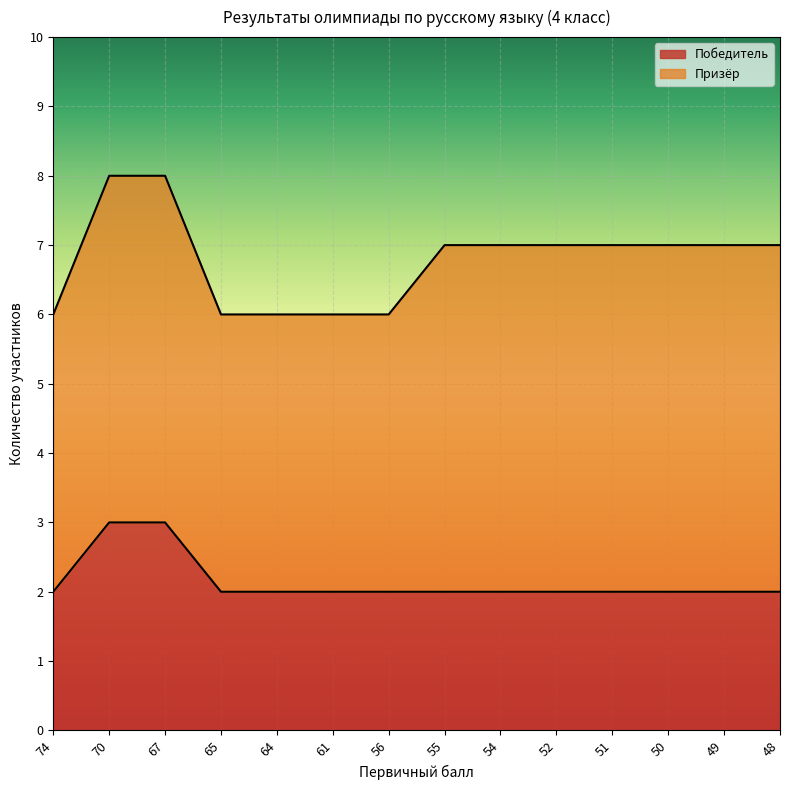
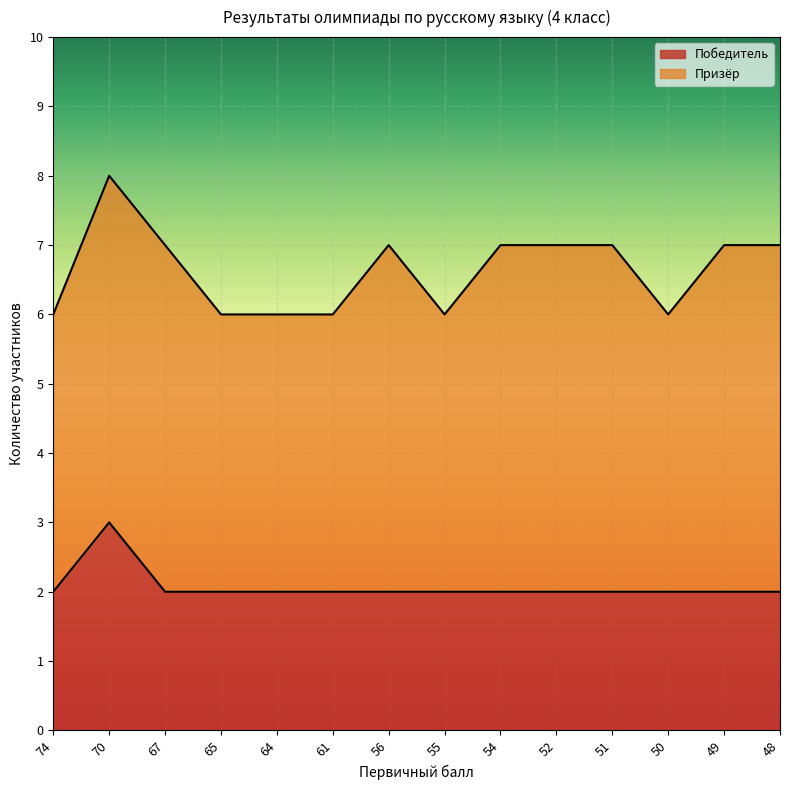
  {
    "Победитель": {
      "74": 2,
      "70": 3,
-     "67": 3,
+     "67": 2,
      "65": 2,
      "64": 2,
      "61": 2,
      "56": 2,
      "55": 2,
      "54": 2,
      "52": 2,
      "51": 2,
      "50": 2,
      "49": 2,
      "48": 2
    },
    "Призёр": {
      "74": 4,
      "70": 5,
      "67": 5,
      "65": 4,
      "64": 4,
      "61": 4,
-     "56": 4,
-     "55": 5,
+     "56": 5,
+     "55": 4,
      "54": 5,
      "52": 5,
      "51": 5,
-     "50": 5,
+     "50": 4,
      "49": 5,
      "48": 5
    }
  }
